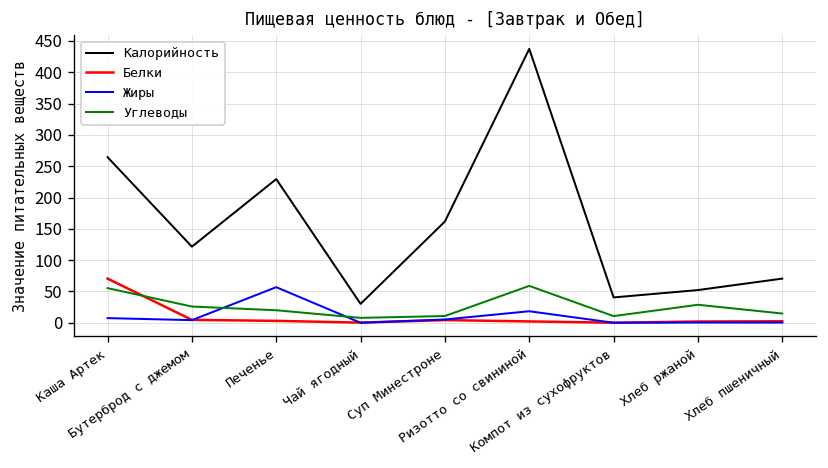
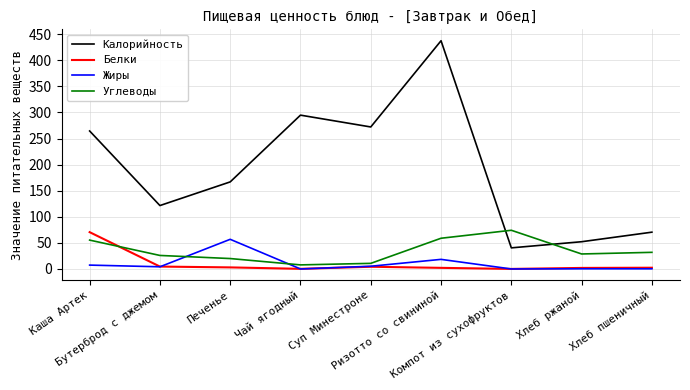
  {
    "Калорийность": {
      "Каша Артек": 260,
      "Бутерброд с джемом": 120,
-     "Печенье": 230,
-     "Чай ягодный": 30,
-     "Суп Минестроне": 160,
+     "Печенье": 170,
+     "Чай ягодный": 290,
+     "Суп Минестроне": 270,
      "Ризотто со свининой": 440,
      "Компот из сухофруктов": 40,
      "Хлеб ржаной": 50,
      "Хлеб пшеничный": 70
    },
    "Белки": {
      "Каша Артек": 70,
      "Печенье": 0,
      "Ризотто со свининой": 0
    },
    "Жиры": {
      "Каша Артек": 10,
      "Печенье": 60,
      "Ризотто со свининой": 20
    },
    "Углеводы": {
      "Каша Артек": 60,
      "Бутерброд с джемом": 30,
      "Печенье": 20,
      "Чай ягодный": 10,
      "Суп Минестроне": 10,
      "Ризотто со свининой": 60,
-     "Компот из сухофруктов": 10,
+     "Компот из сухофруктов": 70,
      "Хлеб ржаной": 30,
-     "Хлеб пшеничный": 10
+     "Хлеб пшеничный": 30
    }
  }
